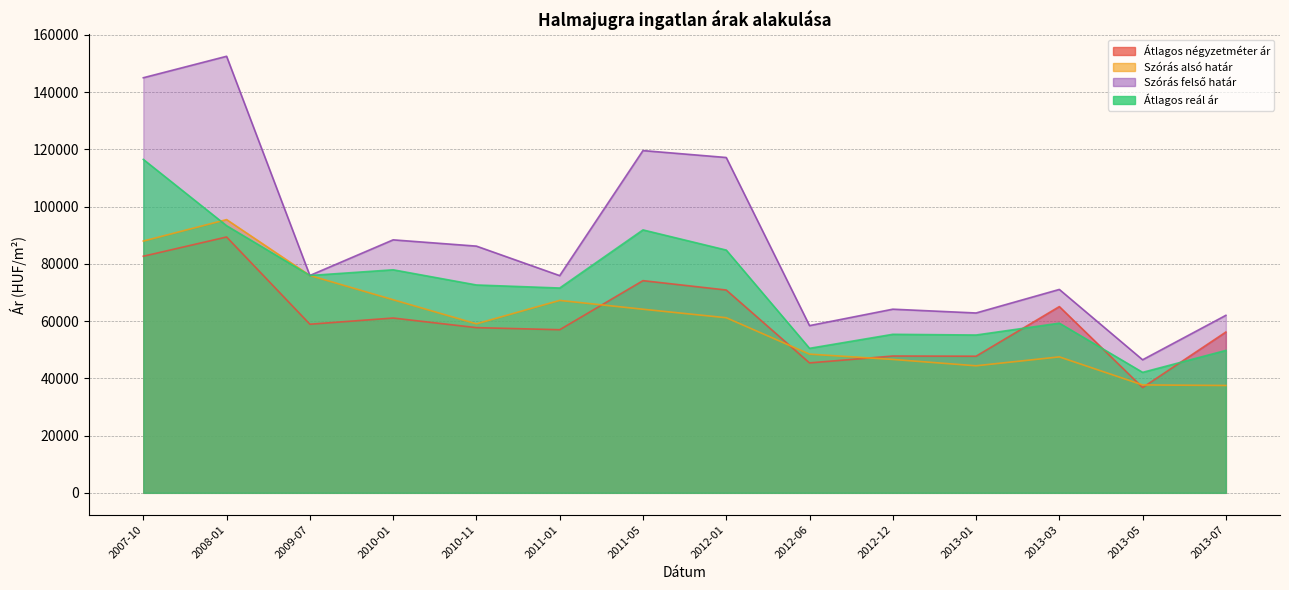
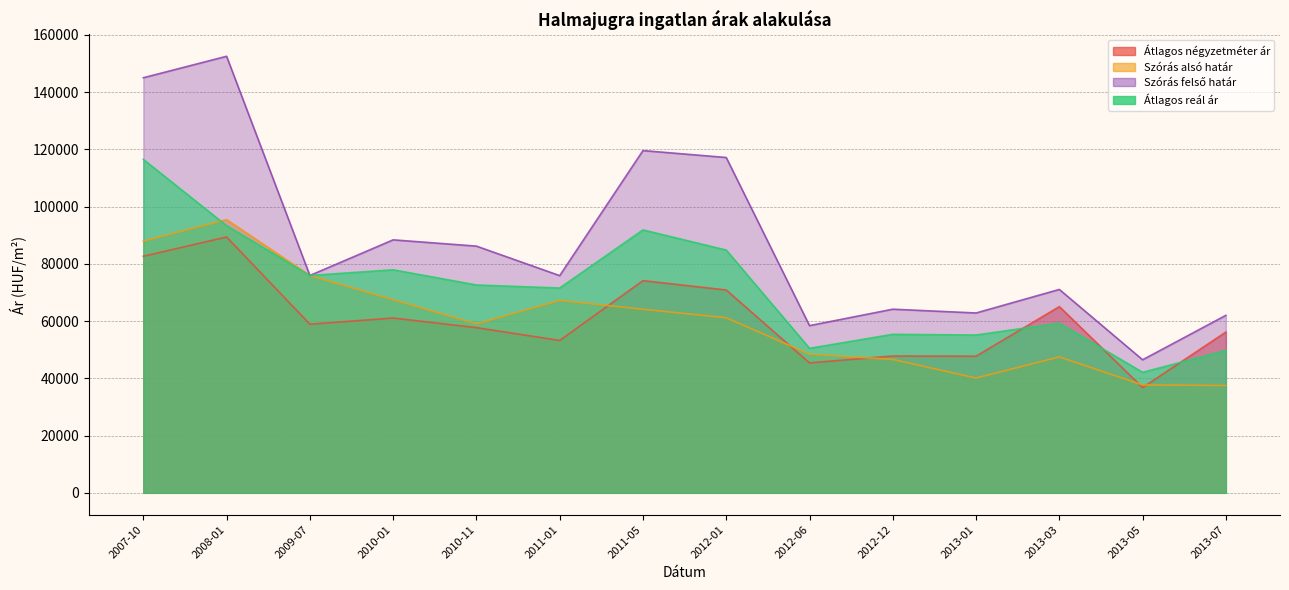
  {
    "Átlagos négyzetméter ár": {
      "2007-10": 83000,
      "2008-01": 89000,
      "2009-07": 59000,
      "2010-01": 61000,
      "2010-11": 58000,
-     "2011-01": 57000,
+     "2011-01": 53000,
      "2011-05": 74000,
      "2012-01": 71000,
      "2012-06": 45000,
      "2012-12": 48000,
      "2013-01": 48000,
      "2013-03": 65000,
      "2013-05": 37000,
      "2013-07": 56000
    },
    "Szórás alsó határ": {
      "2007-10": 88000,
      "2008-01": 95000,
      "2010-01": 67000,
      "2010-11": 59000,
      "2011-01": 67000,
      "2011-05": 64000,
      "2012-01": 61000,
      "2012-06": 48000,
      "2012-12": 47000,
-     "2013-01": 44000,
+     "2013-01": 40000,
      "2013-03": 48000,
      "2013-05": 38000,
      "2013-07": 38000
    },
    "Szórás felső határ": {
      "2007-10": 145000,
      "2008-01": 153000,
      "2010-01": 88000,
      "2010-11": 86000,
      "2011-01": 76000,
      "2011-05": 120000,
      "2012-01": 117000,
      "2012-06": 58000,
      "2012-12": 64000,
      "2013-01": 63000,
      "2013-03": 71000,
      "2013-05": 46000,
      "2013-07": 62000
    },
    "Átlagos reál ár": {
      "2007-10": 117000,
      "2008-01": 93000,
      "2010-01": 78000,
      "2010-11": 73000,
      "2011-01": 72000,
      "2011-05": 92000,
      "2012-01": 85000,
      "2012-06": 50000,
      "2012-12": 55000,
      "2013-01": 55000,
      "2013-03": 59000,
      "2013-05": 42000,
      "2013-07": 50000
    }
  }
